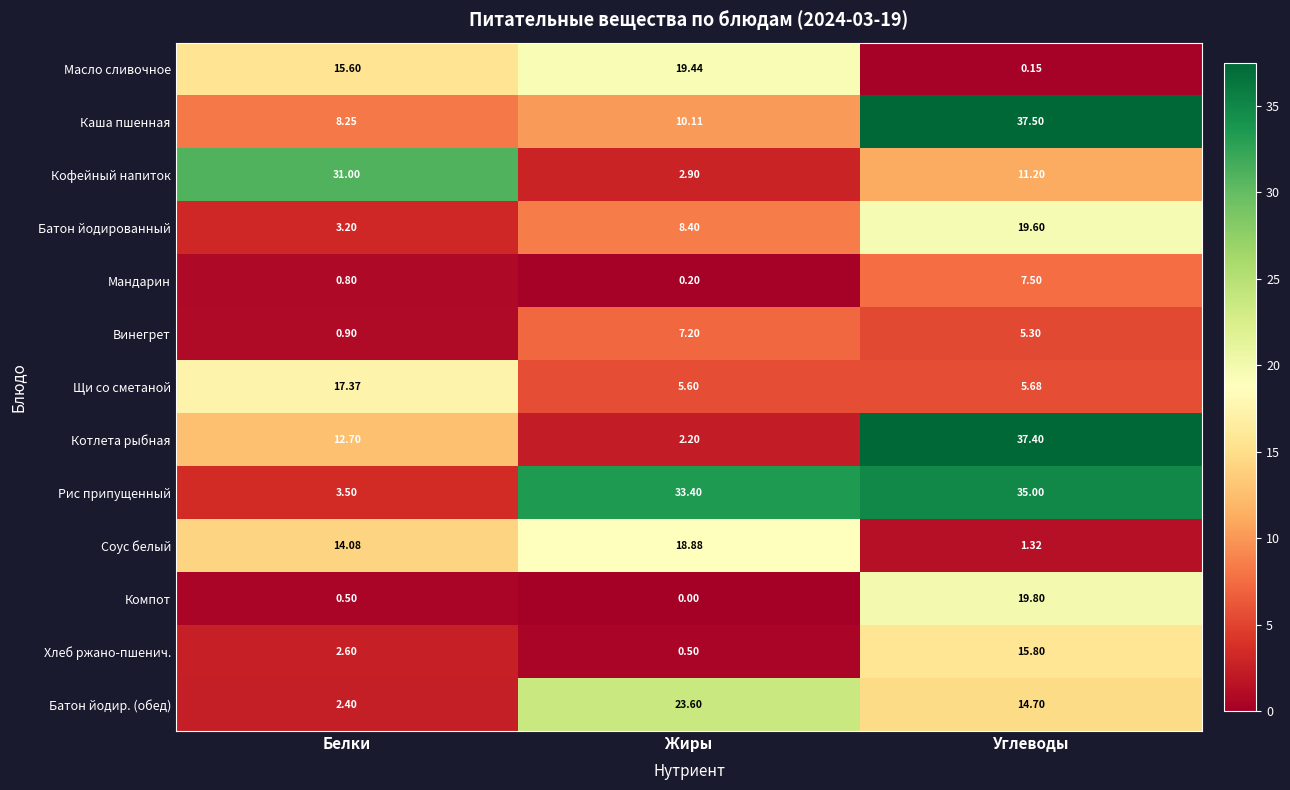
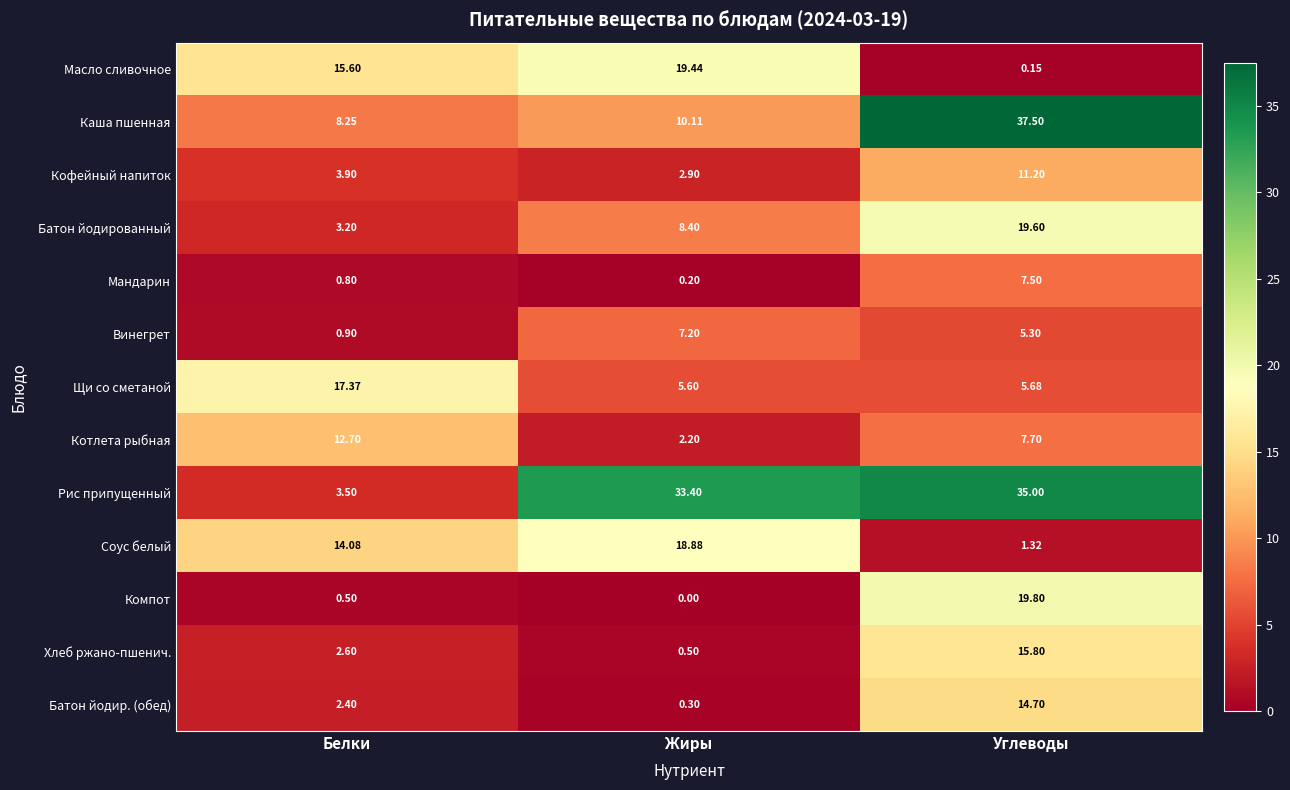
  {
    "Масло сливочное": {
      "Белки": 15.60,
      "Жиры": 19.44,
      "Углеводы": 0.15
    },
    "Каша пшенная": {
      "Белки": 8.25,
      "Жиры": 10.11,
      "Углеводы": 37.50
    },
    "Кофейный напиток": {
-     "Белки": 31.00,
+     "Белки": 3.90,
      "Жиры": 2.90,
      "Углеводы": 11.20
    },
    "Батон йодированный": {
      "Белки": 3.20,
      "Жиры": 8.40,
      "Углеводы": 19.60
    },
    "Мандарин": {
      "Белки": 0.80,
      "Жиры": 0.20,
      "Углеводы": 7.50
    },
    "Винегрет": {
      "Белки": 0.90,
      "Жиры": 7.20,
      "Углеводы": 5.30
    },
    "Щи со сметаной": {
      "Белки": 17.37,
      "Жиры": 5.60,
      "Углеводы": 5.68
    },
    "Котлета рыбная": {
      "Белки": 12.70,
      "Жиры": 2.20,
-     "Углеводы": 37.40
+     "Углеводы": 7.70
    },
    "Рис припущенный": {
      "Белки": 3.50,
      "Жиры": 33.40,
      "Углеводы": 35.00
    },
    "Соус белый": {
      "Белки": 14.08,
      "Жиры": 18.88,
      "Углеводы": 1.32
    },
    "Компот": {
      "Белки": 0.50,
      "Жиры": 0.00,
      "Углеводы": 19.80
    },
    "Хлеб ржано-пшенич.": {
      "Белки": 2.60,
      "Жиры": 0.50,
      "Углеводы": 15.80
    },
    "Батон йодир. (обед)": {
      "Белки": 2.40,
-     "Жиры": 23.60,
+     "Жиры": 0.30,
      "Углеводы": 14.70
    }
  }
